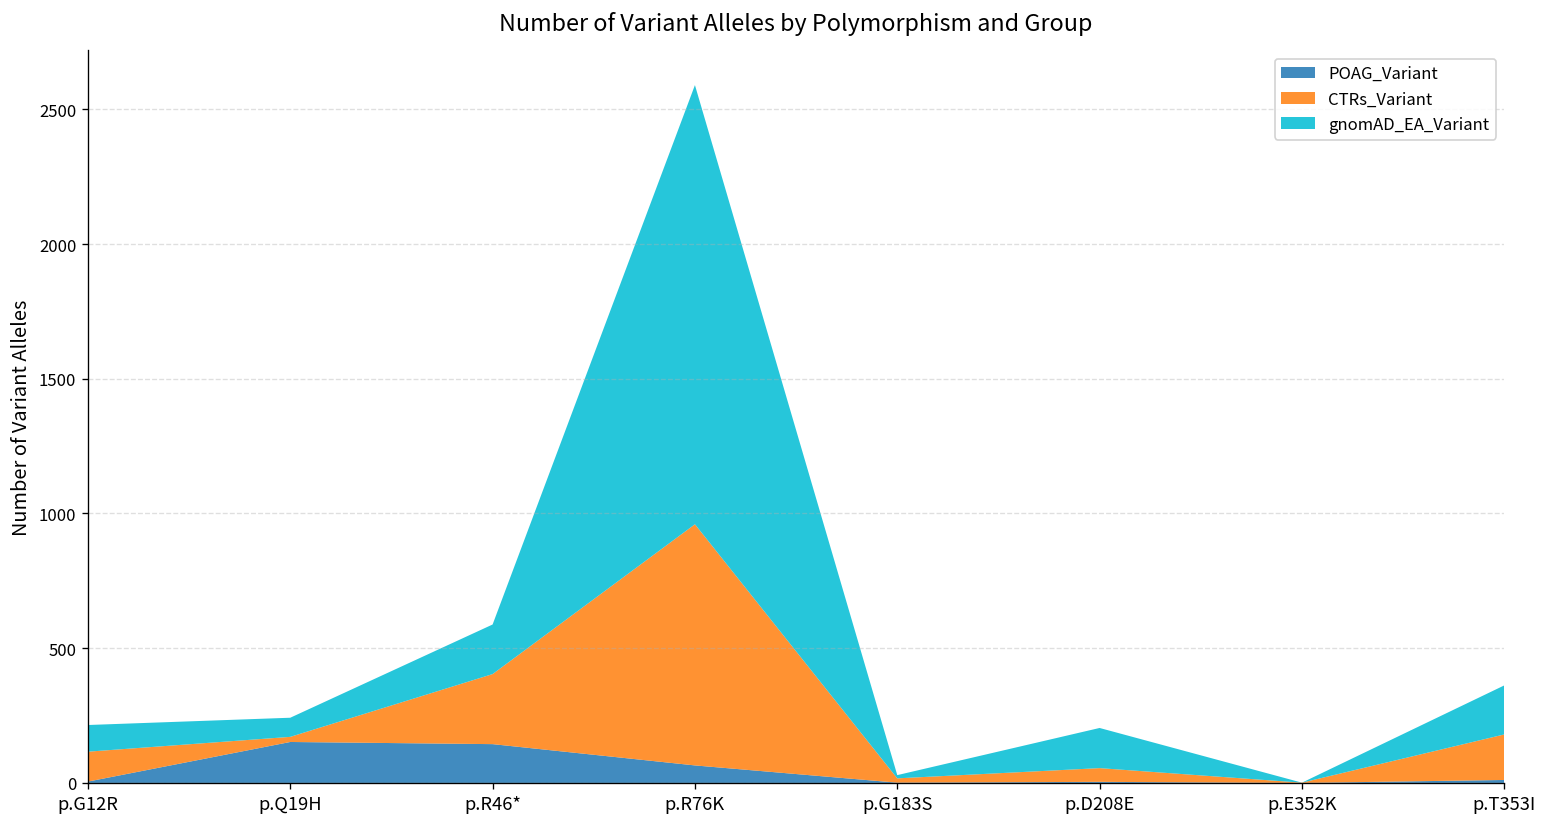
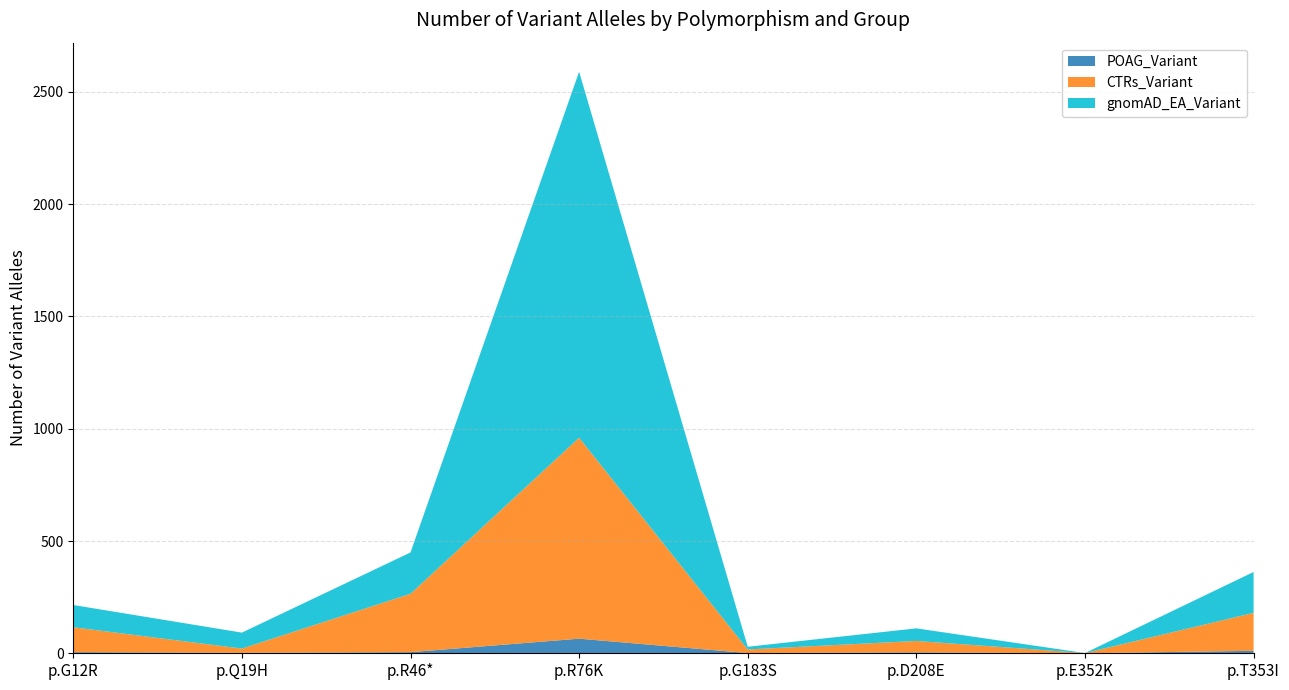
  {
    "POAG_Variant": {
-     "p.Q19H": 150,
-     "p.R46*": 140,
+     "p.Q19H": 0,
+     "p.R46*": 10,
      "p.R76K": 70
    },
    "CTRs_Variant": {
      "p.G12R": 110,
      "p.Q19H": 20,
      "p.R46*": 260,
      "p.R76K": 900,
      "p.G183S": 20,
      "p.D208E": 50,
      "p.T353I": 170
    },
    "gnomAD_EA_Variant": {
      "p.G12R": 100,
      "p.Q19H": 70,
      "p.R46*": 180,
      "p.R76K": 1630,
      "p.G183S": 10,
-     "p.D208E": 150,
+     "p.D208E": 60,
      "p.T353I": 180
    }
  }
